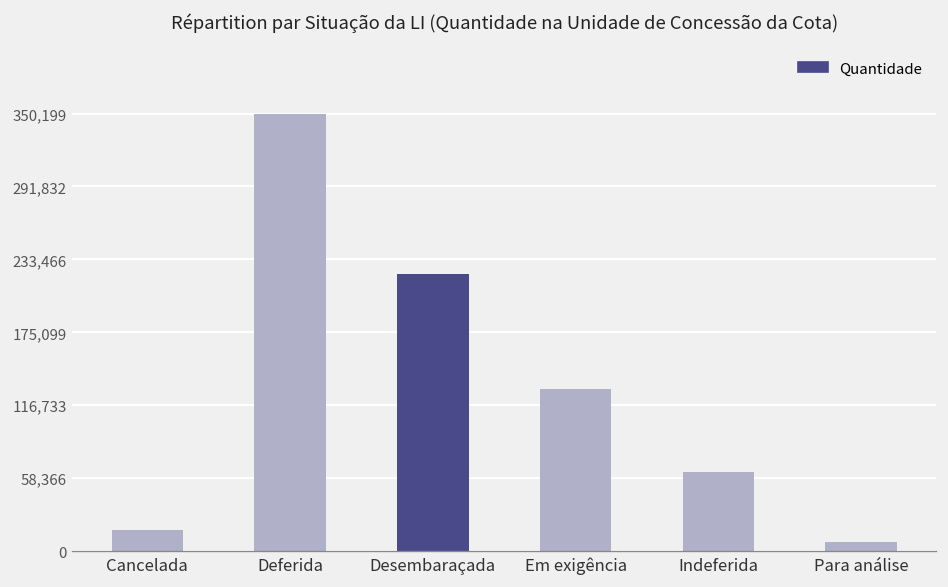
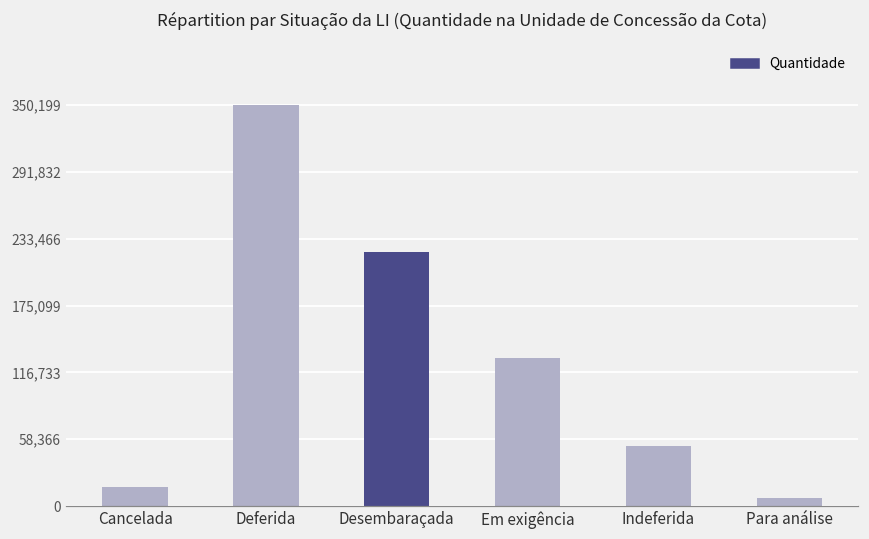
  {
    "Cancelada": "17,000",
    "Deferida": "350,000",
    "Desembaraçada": "222,000",
    "Em exigência": "129,000",
-   "Indeferida": "63,000",
+   "Indeferida": "53,000",
    "Para análise": "7,000"
  }
